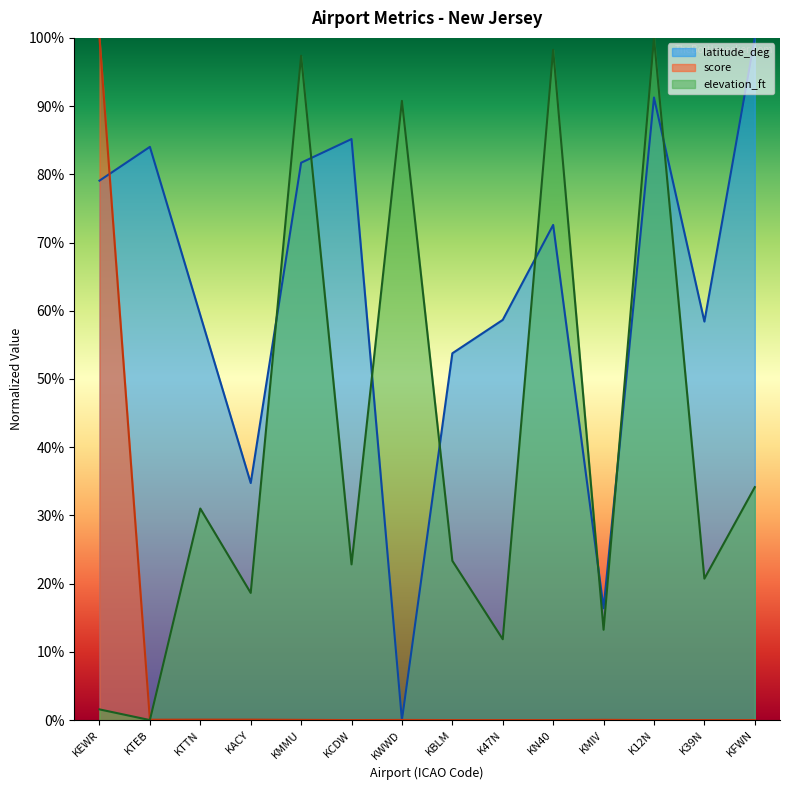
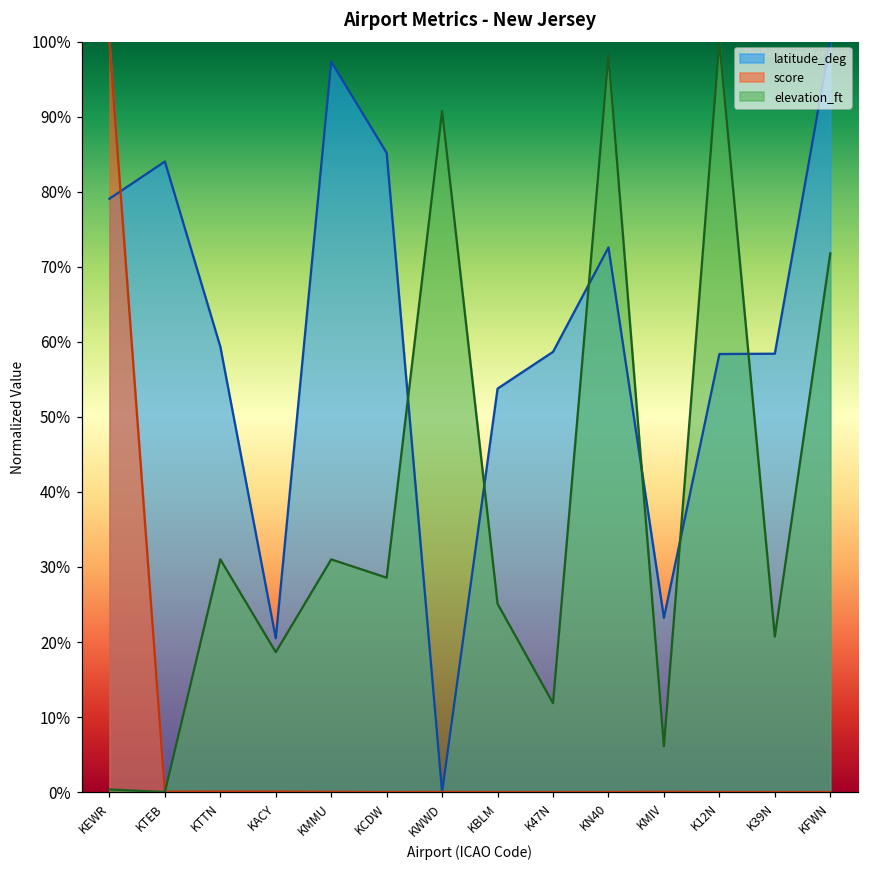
  {
    "latitude_deg": {
      "KEWR": "79%",
      "KTEB": "84%",
      "KTTN": "59%",
-     "KACY": "35%",
-     "KMMU": "82%",
+     "KACY": "20%",
+     "KMMU": "97%",
      "KCDW": "85%",
      "KBLM": "54%",
      "K47N": "59%",
      "KN40": "73%",
-     "KMIV": "16%",
-     "K12N": "91%",
+     "KMIV": "23%",
+     "K12N": "58%",
      "K39N": "58%",
      "KFWN": "100%"
    },
    "score": {
      "KEWR": "100%",
      "KTTN": "0%",
      "KACY": "0%",
      "KMMU": "0%",
      "KCDW": "0%",
      "KBLM": "0%",
      "K47N": "0%",
      "KN40": "0%",
      "KMIV": "0%",
      "K12N": "0%",
      "K39N": "0%",
      "KFWN": "0%"
    },
    "elevation_ft": {
-     "KEWR": "2%",
+     "KEWR": "0%",
      "KTTN": "31%",
      "KACY": "19%",
-     "KMMU": "97%",
-     "KCDW": "23%",
+     "KMMU": "31%",
+     "KCDW": "29%",
      "KWWD": "91%",
-     "KBLM": "23%",
+     "KBLM": "25%",
      "K47N": "12%",
      "KN40": "98%",
-     "KMIV": "13%",
+     "KMIV": "6%",
      "K12N": "100%",
      "K39N": "21%",
-     "KFWN": "34%"
+     "KFWN": "72%"
    }
  }
